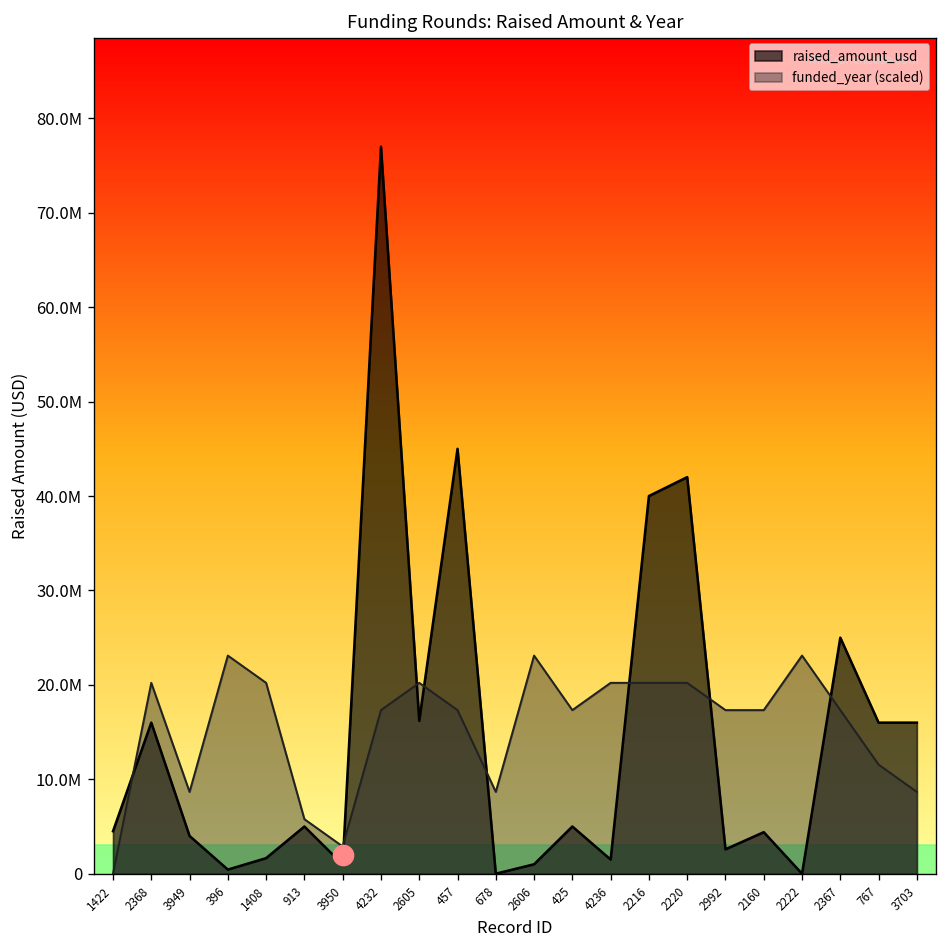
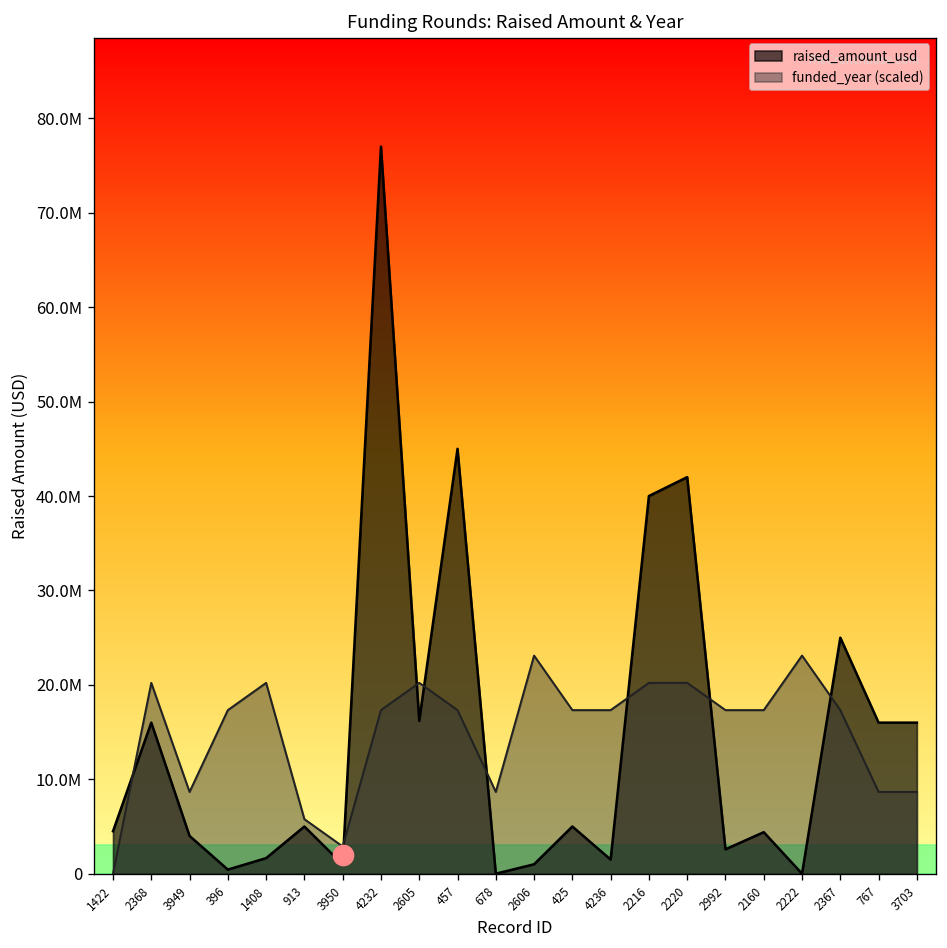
  {
    "raised_amount_usd": {
      "1422": 5000000,
      "2368": 16000000,
      "3949": 4000000,
      "913": 5000000,
      "4232": 77000000,
      "2605": 16000000,
      "457": 45000000,
      "425": 5000000,
      "2216": 40000000,
      "2220": 42000000,
      "2160": 4000000,
      "2367": 25000000,
      "767": 16000000,
      "3703": 16000000
    },
    "funded_year (scaled)": {
      "2368": 20000000,
      "3949": 9000000,
-     "396": 23000000,
+     "396": 17000000,
      "1408": 20000000,
      "913": 6000000,
      "4232": 17000000,
      "2605": 20000000,
      "457": 17000000,
      "678": 9000000,
      "2606": 23000000,
      "425": 17000000,
-     "4236": 20000000,
+     "4236": 17000000,
      "2216": 20000000,
      "2220": 20000000,
      "2992": 17000000,
      "2160": 17000000,
      "2222": 23000000,
      "2367": 17000000,
-     "767": 12000000,
+     "767": 9000000,
      "3703": 9000000
    }
  }
